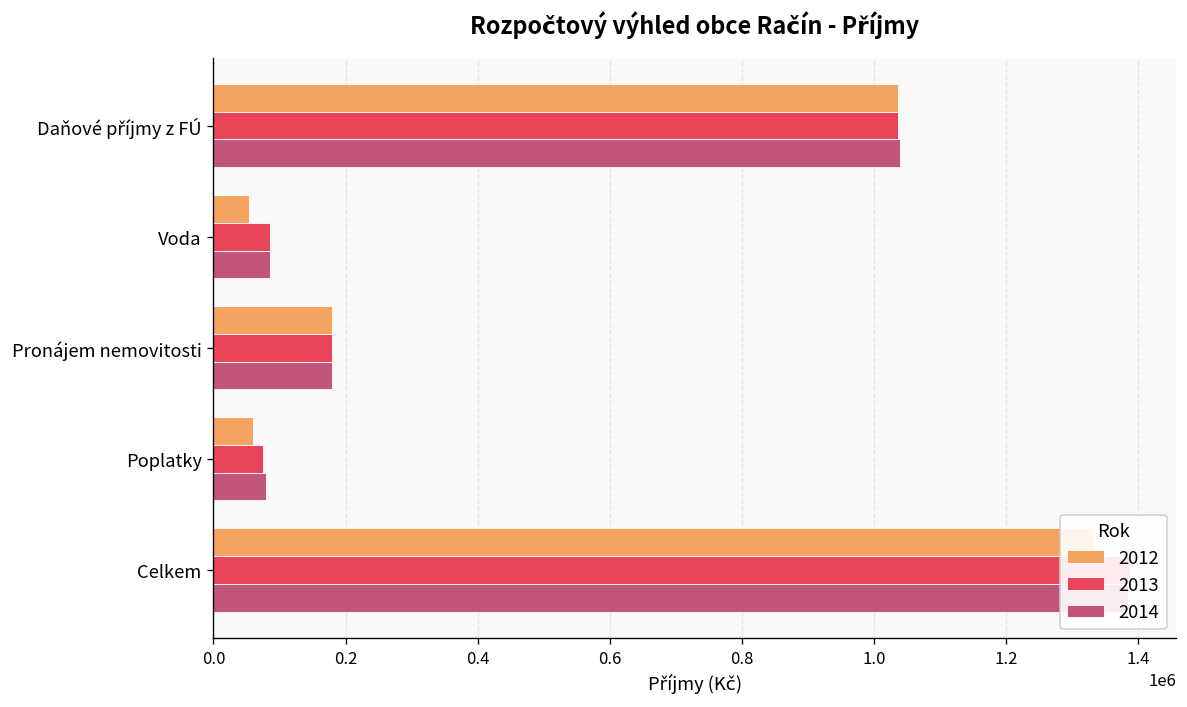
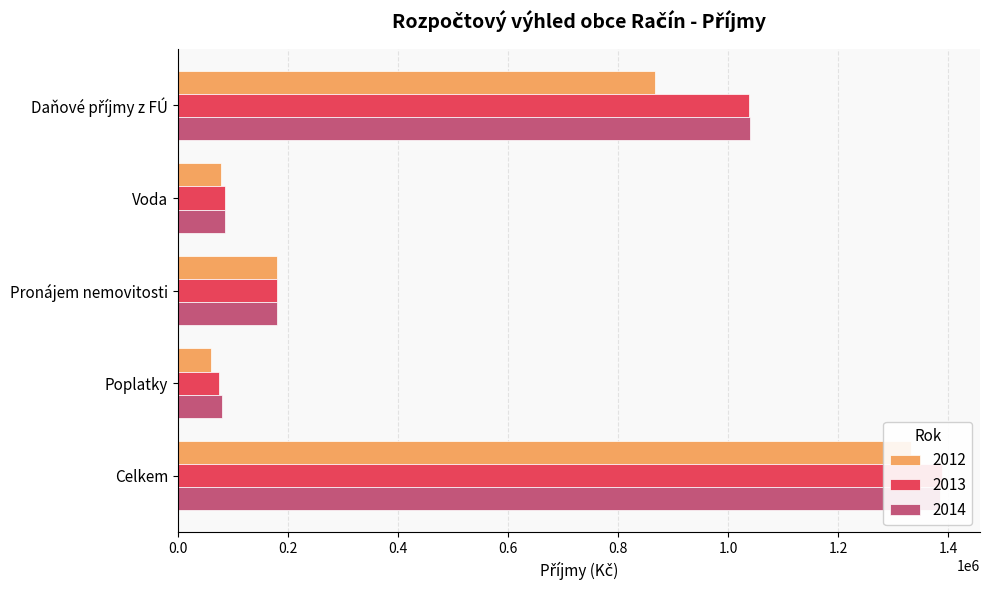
  {
    "2012": {
-     "Daňové příjmy z FÚ": 1040000,
-     "Voda": 50000,
+     "Daňové příjmy z FÚ": 870000,
+     "Voda": 80000,
      "Pronájem nemovitosti": 180000,
      "Poplatky": 60000
    }
  }
